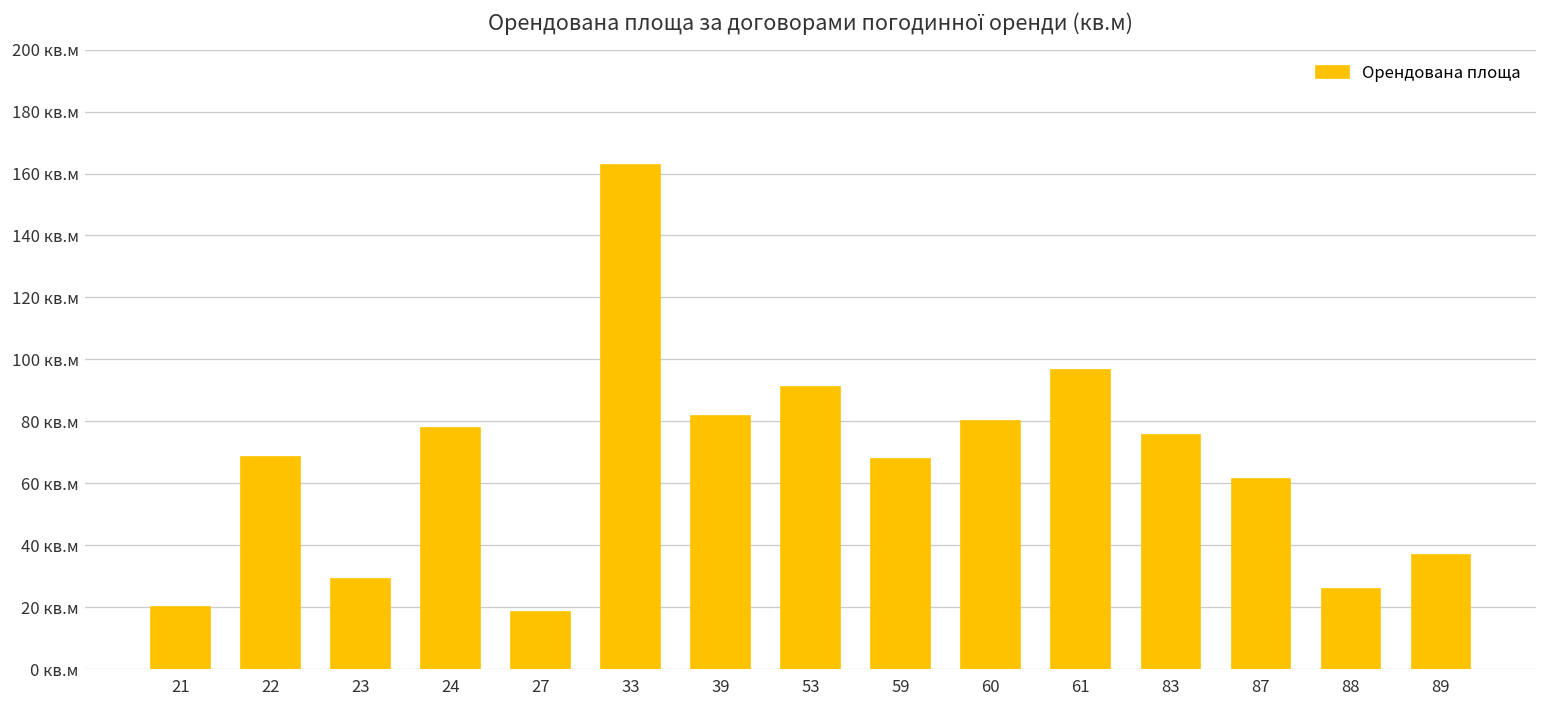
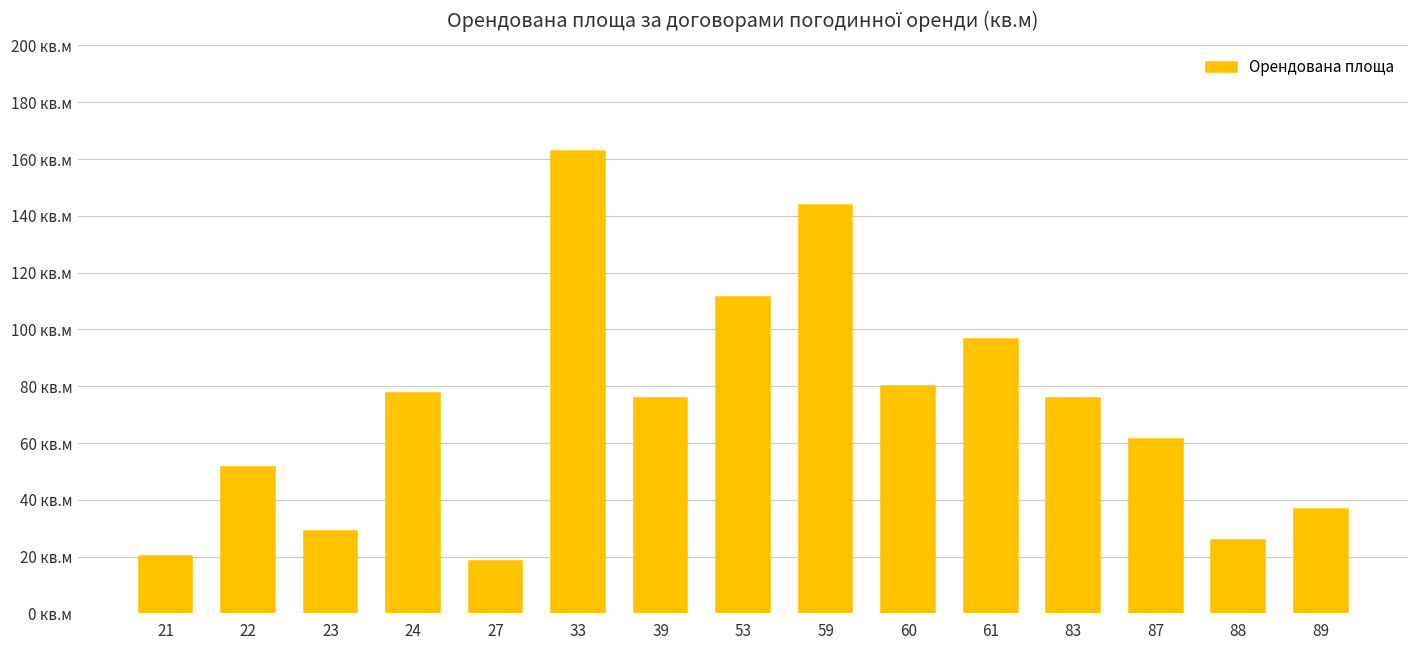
  {
    "21": "20 кв.м",
-   "22": "68 кв.м",
+   "22": "52 кв.м",
    "23": "29 кв.м",
    "24": "78 кв.м",
    "27": "19 кв.м",
    "33": "163 кв.м",
-   "39": "82 кв.м",
-   "53": "91 кв.м",
-   "59": "68 кв.м",
+   "39": "76 кв.м",
+   "53": "112 кв.м",
+   "59": "144 кв.м",
    "60": "80 кв.м",
    "61": "97 кв.м",
    "83": "76 кв.м",
    "87": "61 кв.м",
    "88": "26 кв.м",
    "89": "37 кв.м"
  }
